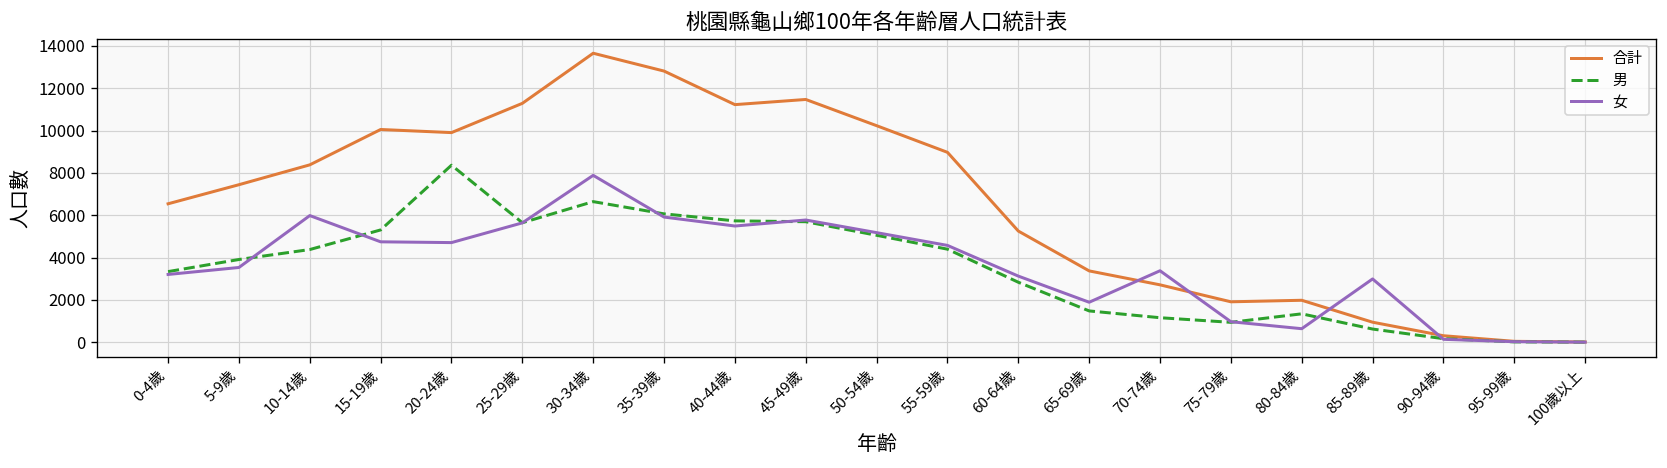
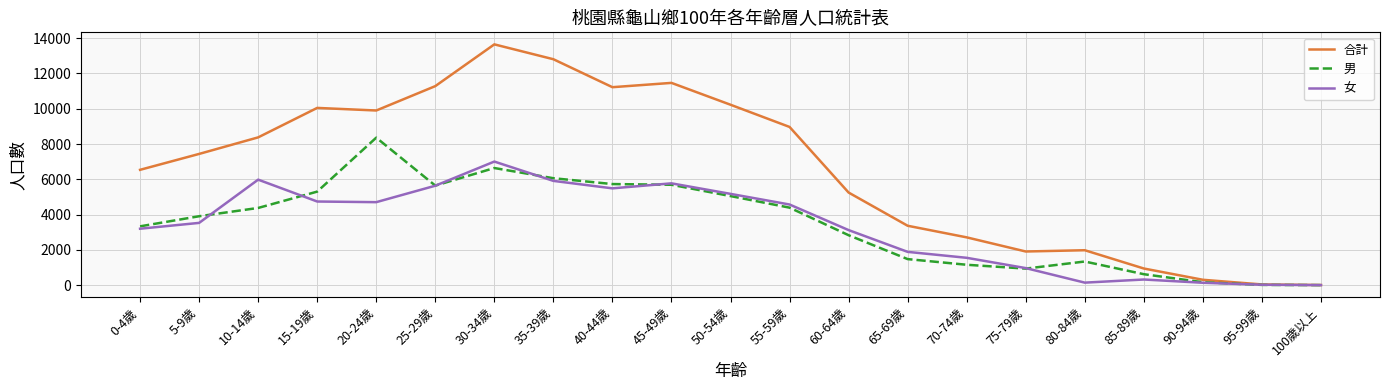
  {
    "合計": {
      "0-4歲": 6500,
      "5-9歲": 7400,
      "10-14歲": 8400,
      "15-19歲": 10000,
      "20-24歲": 9900,
      "25-29歲": 11300,
      "30-34歲": 13700,
      "35-39歲": 12800,
      "40-44歲": 11200,
      "45-49歲": 11500,
      "50-54歲": 10200,
      "55-59歲": 9000,
      "60-64歲": 5300,
      "65-69歲": 3400,
      "70-74歲": 2700,
      "75-79歲": 1900,
      "80-84歲": 2000,
      "85-89歲": 900
    },
    "男": {
      "5-9歲": 3900,
      "10-14歲": 4400,
      "15-19歲": 5300,
      "20-24歲": 8400,
      "30-34歲": 6600,
      "35-39歲": 6100,
      "40-44歲": 5700,
      "55-59歲": 4400,
      "60-64歲": 2800,
      "65-69歲": 1500,
      "70-74歲": 1200,
      "80-84歲": 1300,
      "85-89歲": 600
    },
    "女": {
      "5-9歲": 3500,
      "10-14歲": 6000,
      "15-19歲": 4700,
      "20-24歲": 4700,
-     "30-34歲": 7900,
+     "30-34歲": 7000,
      "35-39歲": 5900,
      "40-44歲": 5500,
      "55-59歲": 4600,
      "60-64歲": 3100,
      "65-69歲": 1900,
-     "70-74歲": 3400,
-     "80-84歲": 600,
-     "85-89歲": 3000
+     "70-74歲": 1600,
+     "80-84歲": 100,
+     "85-89歲": 300
    }
  }
